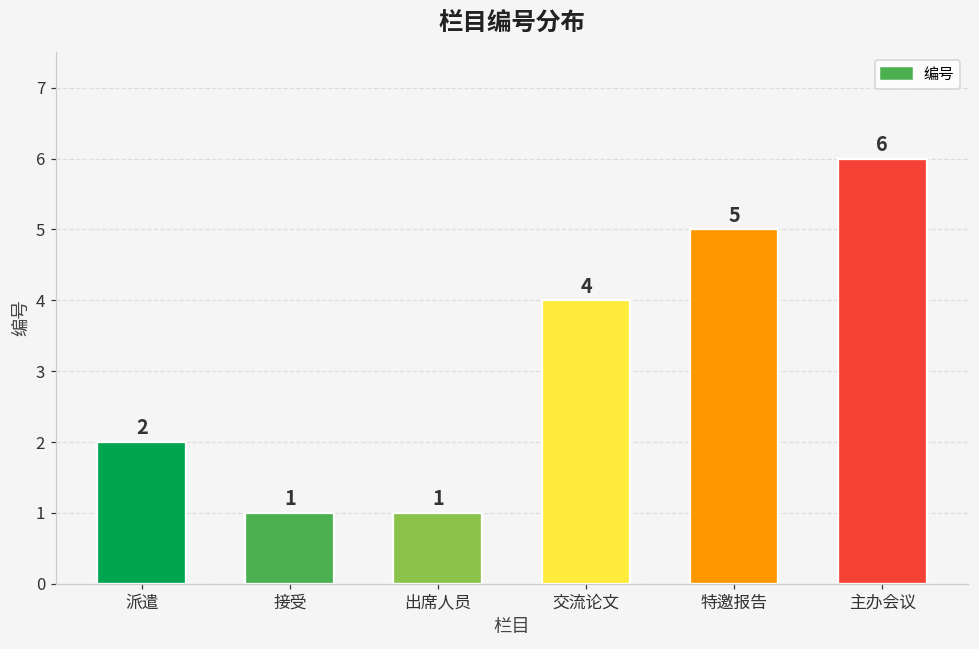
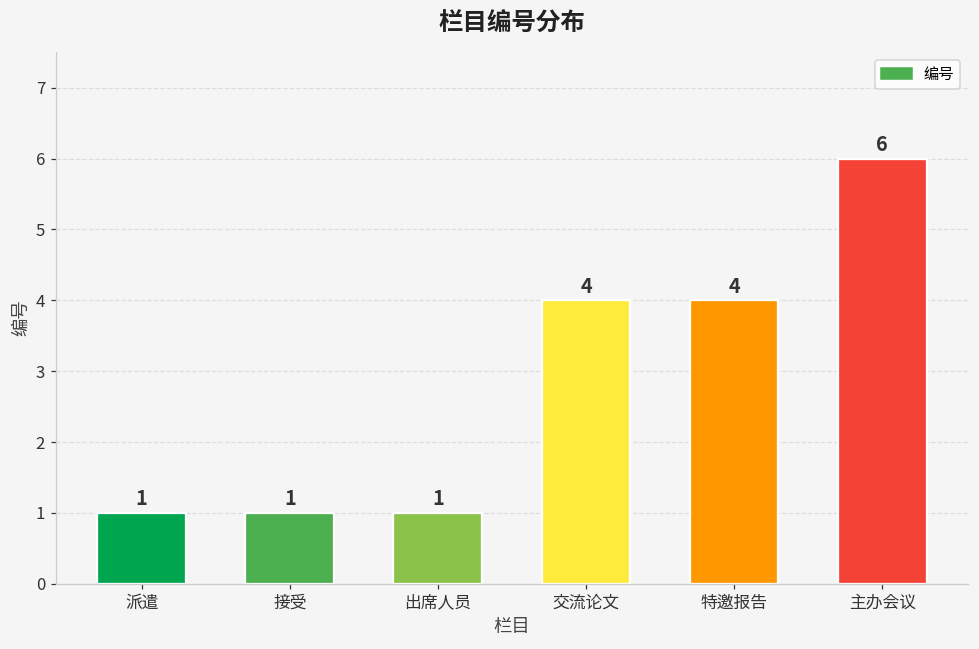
  {
-   "派遣": 2,
+   "派遣": 1,
    "接受": 1,
    "出席人员": 1,
    "交流论文": 4,
-   "特邀报告": 5,
+   "特邀报告": 4,
    "主办会议": 6
  }
